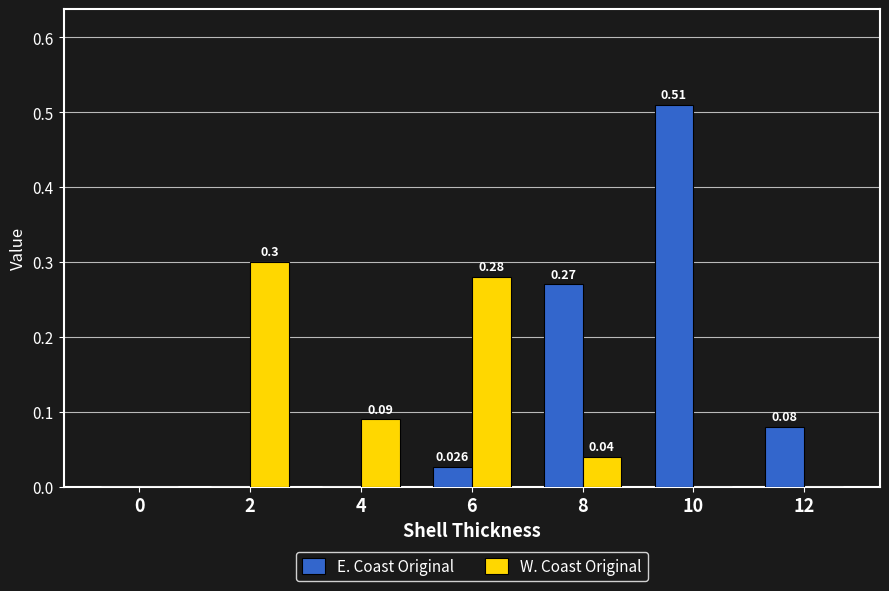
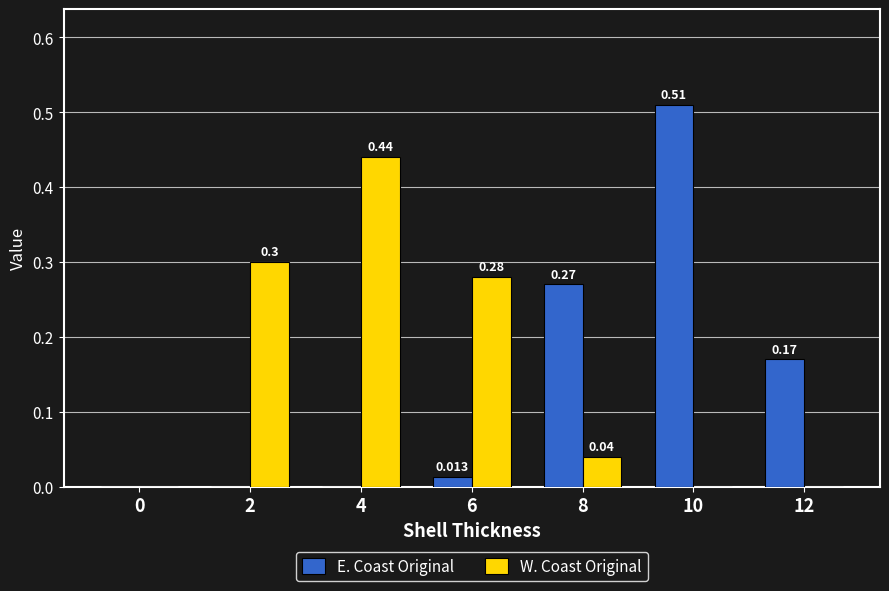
  {
    "E. Coast Original": {
-     "6": 0.026,
+     "6": 0.013,
      "8": 0.27,
      "10": 0.51,
-     "12": 0.08
+     "12": 0.17
    },
    "W. Coast Original": {
      "2": 0.3,
-     "4": 0.09,
+     "4": 0.44,
      "6": 0.28,
      "8": 0.04
    }
  }
